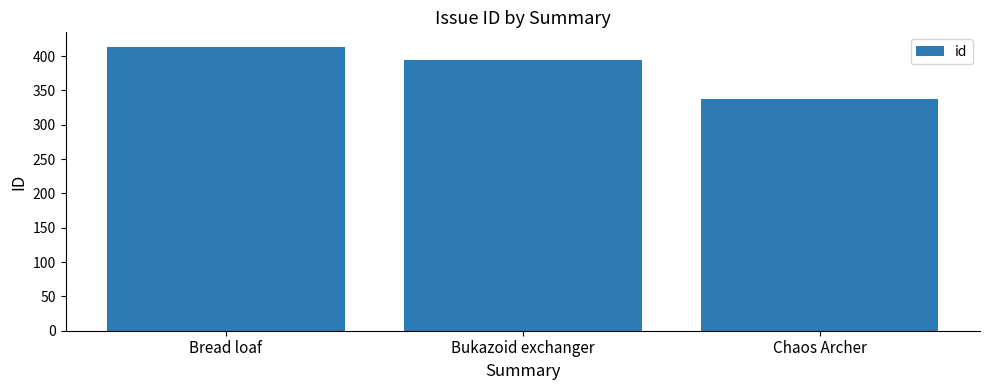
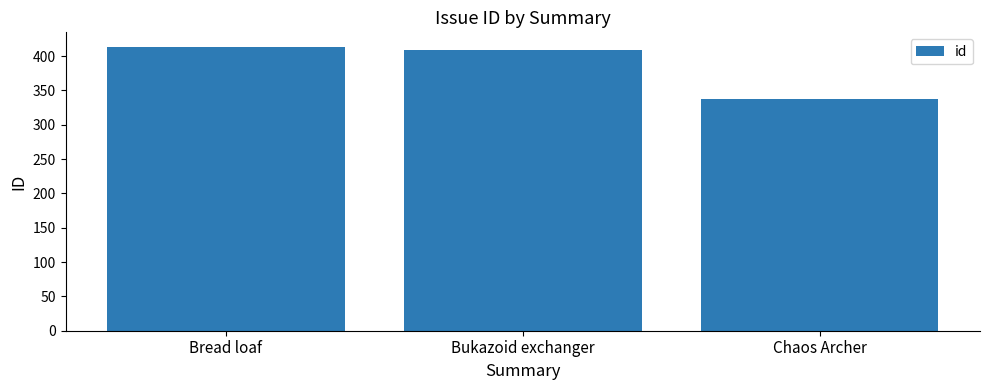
  {
    "Bread loaf": 410,
-   "Bukazoid exchanger": 400,
+   "Bukazoid exchanger": 410,
    "Chaos Archer": 340
  }
